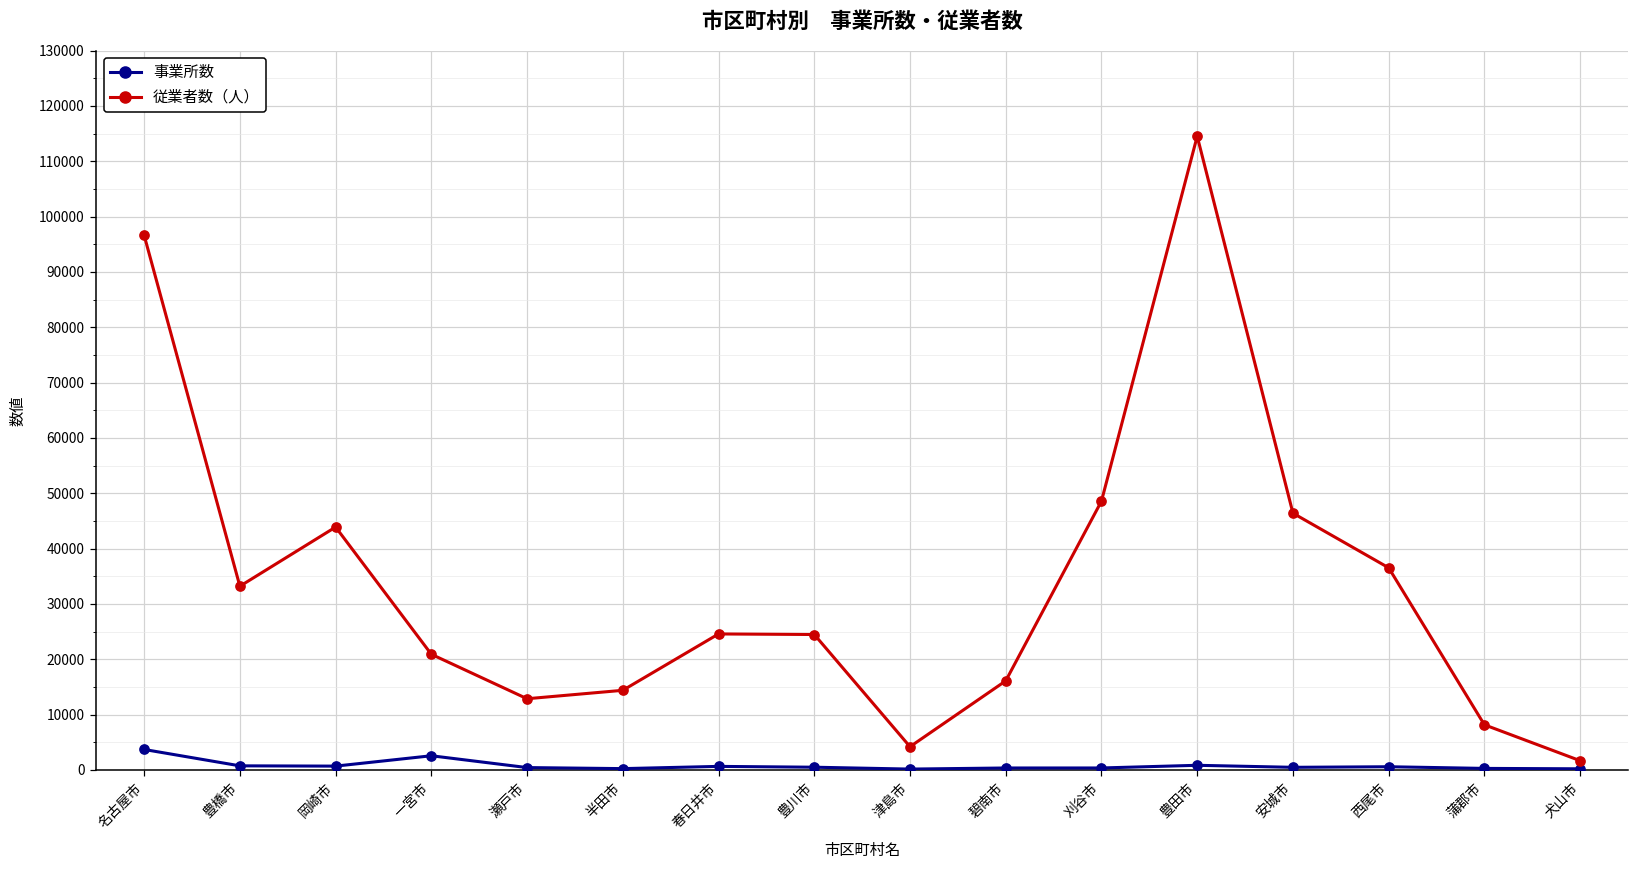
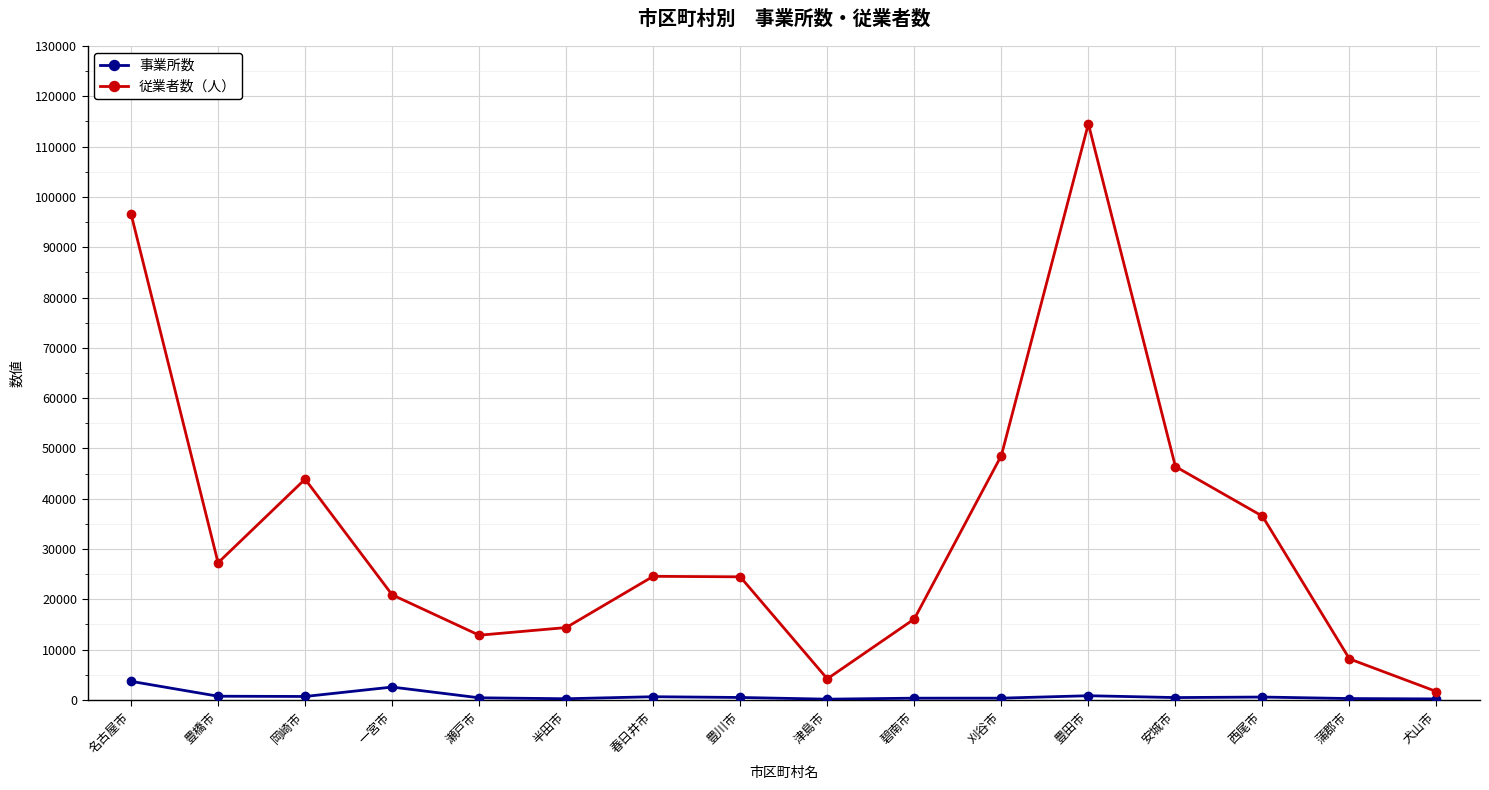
  {
    "事業所数": {
      "名古屋市": 4000,
      "豊橋市": 1000,
      "岡崎市": 1000,
      "一宮市": 3000,
      "瀬戸市": 0,
      "半田市": 0,
      "春日井市": 1000,
      "豊川市": 0,
      "津島市": 0,
      "碧南市": 0,
      "刈谷市": 0,
      "豊田市": 1000,
      "安城市": 0,
      "西尾市": 1000,
      "蒲郡市": 0,
      "犬山市": 0
    },
    "従業者数（人）": {
      "名古屋市": 97000,
-     "豊橋市": 33000,
+     "豊橋市": 27000,
      "岡崎市": 44000,
      "一宮市": 21000,
      "瀬戸市": 13000,
      "半田市": 14000,
      "春日井市": 25000,
      "豊川市": 24000,
      "津島市": 4000,
      "碧南市": 16000,
      "刈谷市": 49000,
      "豊田市": 115000,
      "安城市": 46000,
      "西尾市": 37000,
      "蒲郡市": 8000,
      "犬山市": 2000
    }
  }
